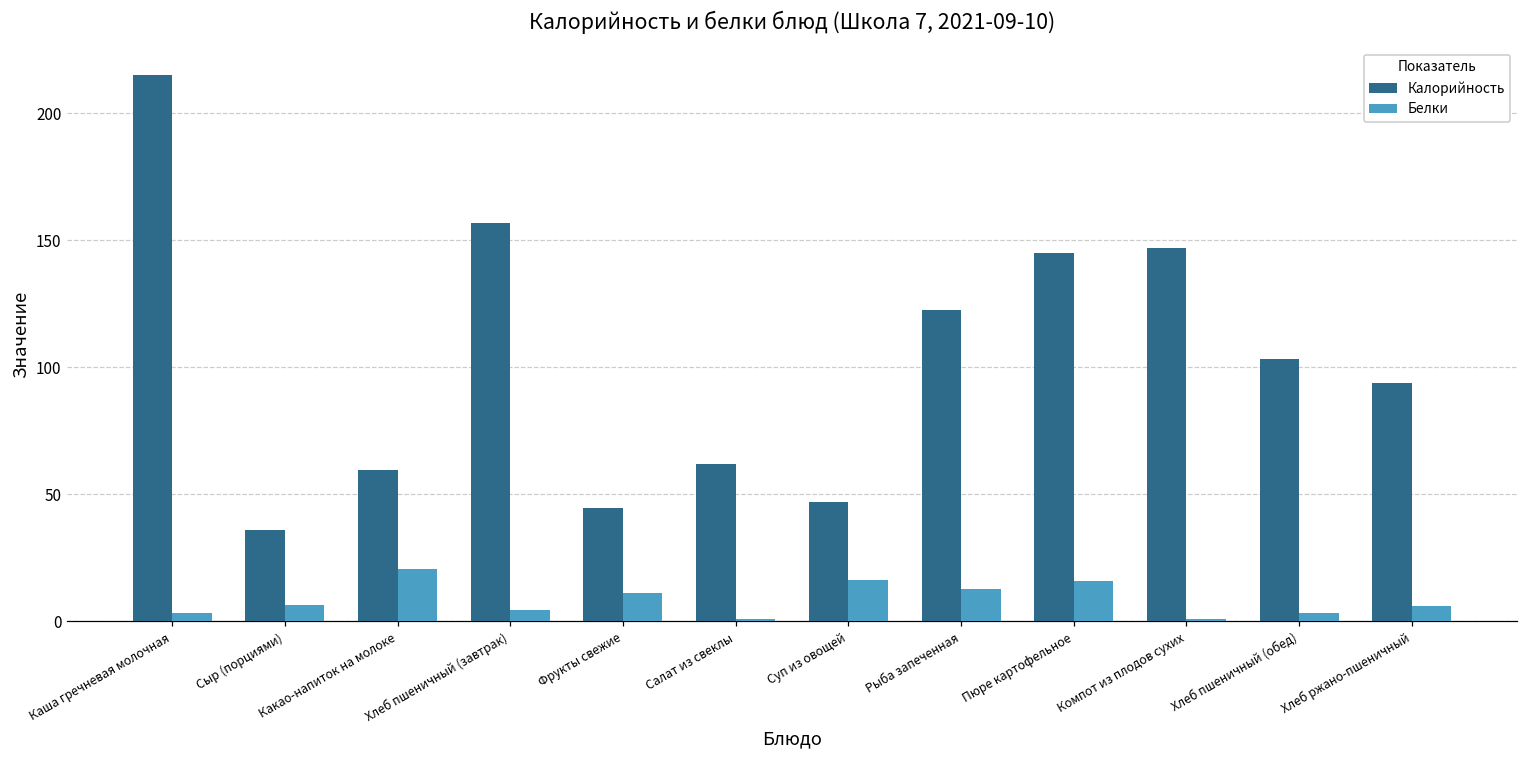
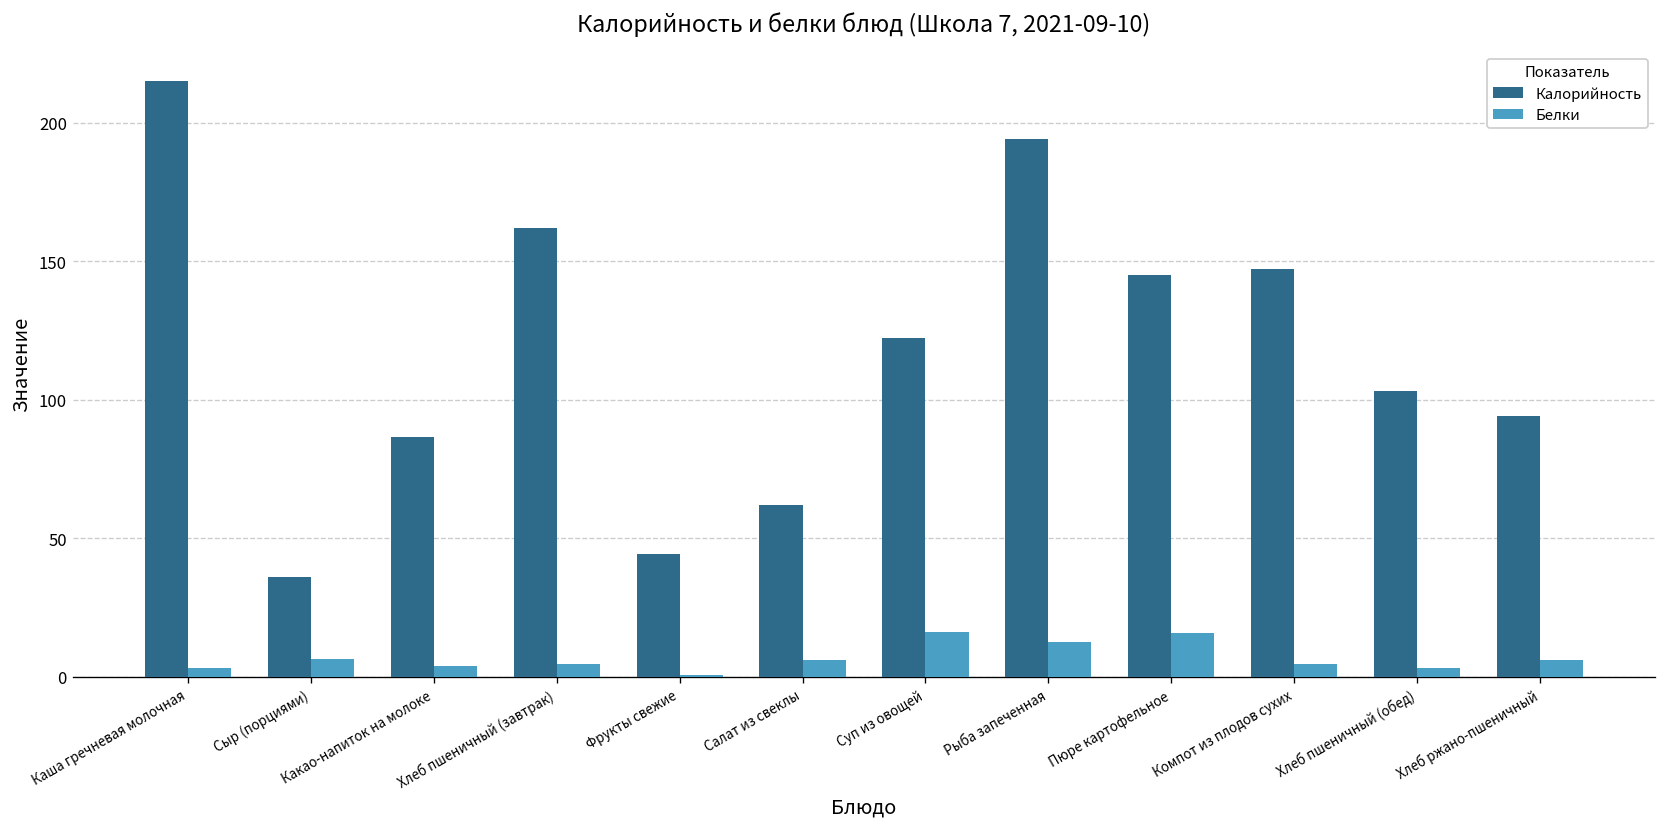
  {
    "Калорийность": {
      "Каша гречневая молочная": 215,
      "Сыр (порциями)": 36,
-     "Какао-напиток на молоке": 60,
-     "Хлеб пшеничный (завтрак)": 157,
+     "Какао-напиток на молоке": 87,
+     "Хлеб пшеничный (завтрак)": 162,
      "Фрукты свежие": 44,
      "Салат из свеклы": 62,
-     "Суп из овощей": 47,
-     "Рыба запеченная": 123,
+     "Суп из овощей": 122,
+     "Рыба запеченная": 194,
      "Пюре картофельное": 145,
      "Компот из плодов сухих": 147,
      "Хлеб пшеничный (обед)": 103,
      "Хлеб ржано-пшеничный": 94
    },
    "Белки": {
      "Каша гречневая молочная": 3,
      "Сыр (порциями)": 6,
-     "Какао-напиток на молоке": 21,
+     "Какао-напиток на молоке": 4,
      "Хлеб пшеничный (завтрак)": 5,
-     "Фрукты свежие": 11,
-     "Салат из свеклы": 1,
+     "Фрукты свежие": 0,
+     "Салат из свеклы": 6,
      "Суп из овощей": 16,
      "Рыба запеченная": 13,
      "Пюре картофельное": 16,
-     "Компот из плодов сухих": 1,
+     "Компот из плодов сухих": 5,
      "Хлеб пшеничный (обед)": 3,
      "Хлеб ржано-пшеничный": 6
    }
  }
